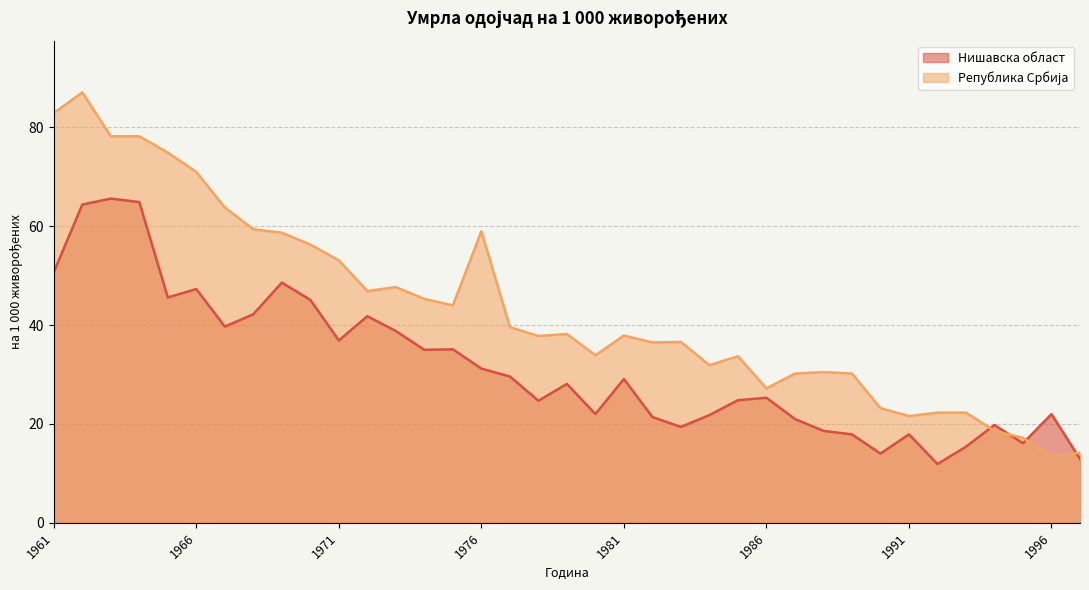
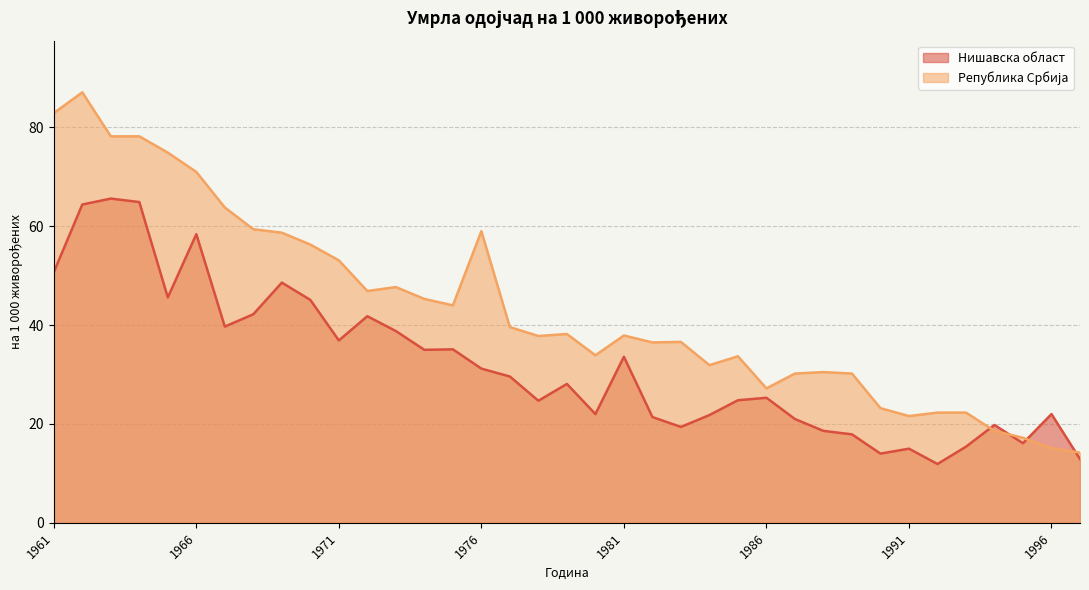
  {
    "Нишавска област": {
      "1961": 51,
-     "1966": 47,
+     "1966": 58,
      "1971": 37,
      "1976": 31,
-     "1981": 29,
+     "1981": 34,
      "1986": 25,
-     "1991": 18,
+     "1991": 15,
      "1996": 22
    },
    "Република Србија": {
      "1961": 83,
      "1966": 71,
      "1971": 53,
      "1976": 59,
      "1981": 38,
      "1986": 27,
      "1991": 22,
-     "1996": 13
+     "1996": 15
    }
  }
